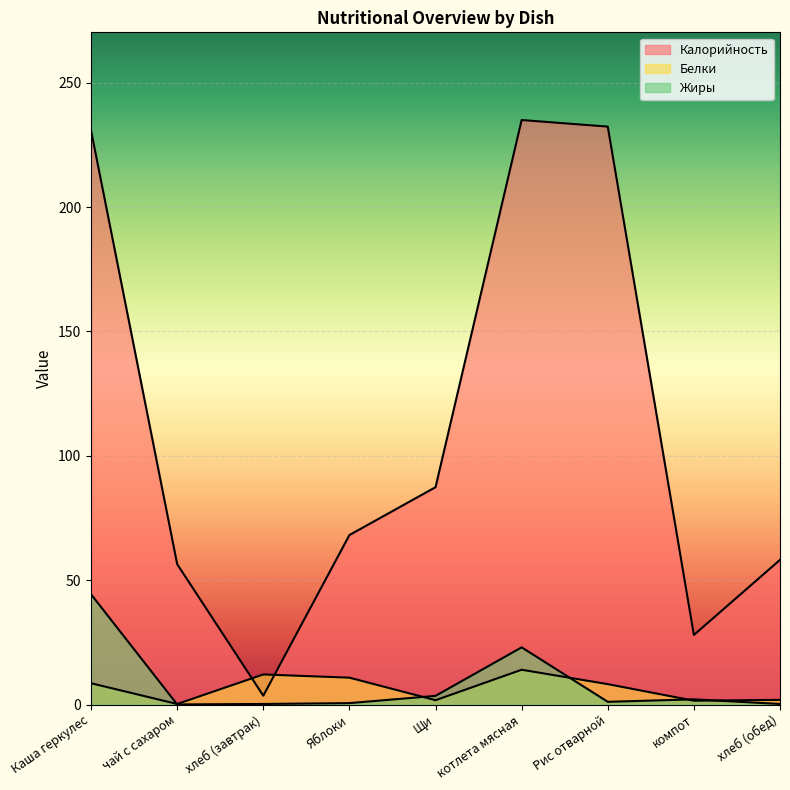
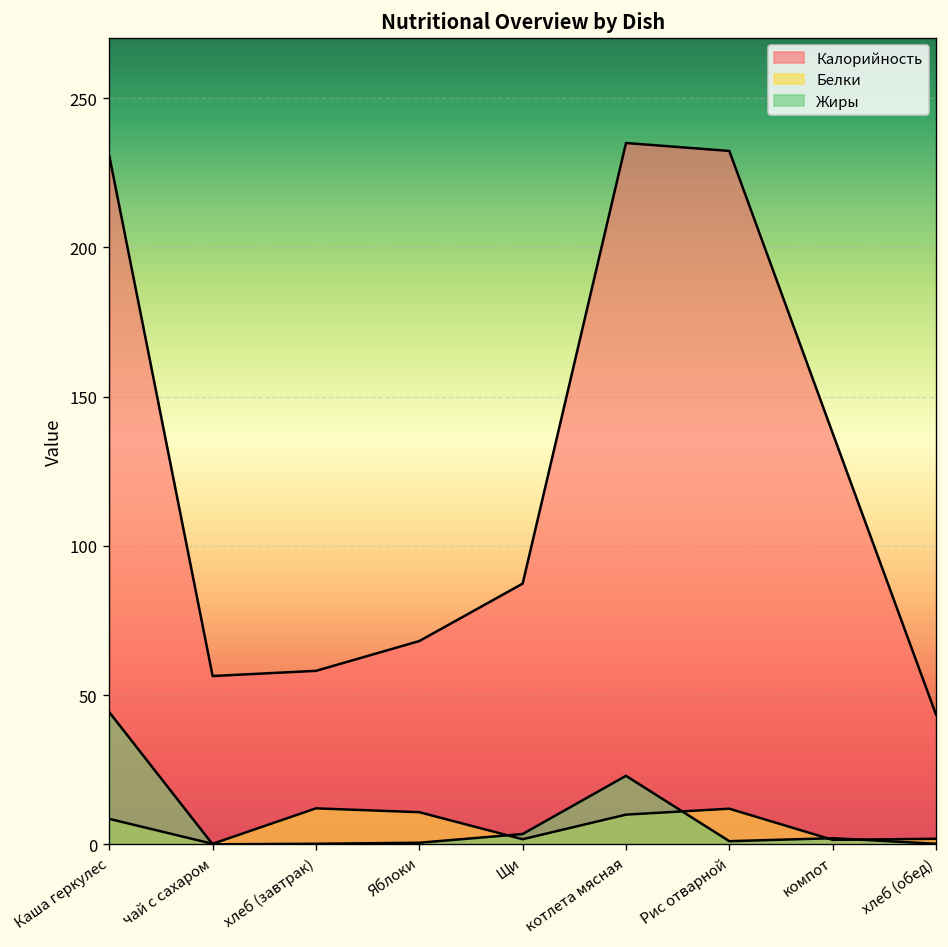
  {
    "Калорийность": {
      "Каша геркулес": 231,
      "чай с сахаром": 56,
-     "хлеб (завтрак)": 4,
+     "хлеб (завтрак)": 58,
      "Яблоки": 68,
      "Щи": 87,
      "котлета мясная": 235,
      "Рис отварной": 232,
-     "компот": 28,
-     "хлеб (обед)": 58
+     "компот": 138,
+     "хлеб (обед)": 44
    },
    "Белки": {
      "Каша геркулес": 9,
      "хлеб (завтрак)": 12,
      "Яблоки": 11,
      "Щи": 2,
-     "котлета мясная": 14,
-     "Рис отварной": 8,
+     "котлета мясная": 10,
+     "Рис отварной": 12,
      "хлеб (обед)": 2
    },
    "Жиры": {
      "Каша геркулес": 44,
      "хлеб (завтрак)": 0,
      "Яблоки": 1,
      "Щи": 4,
      "котлета мясная": 23,
      "Рис отварной": 1,
      "хлеб (обед)": 0
    }
  }
